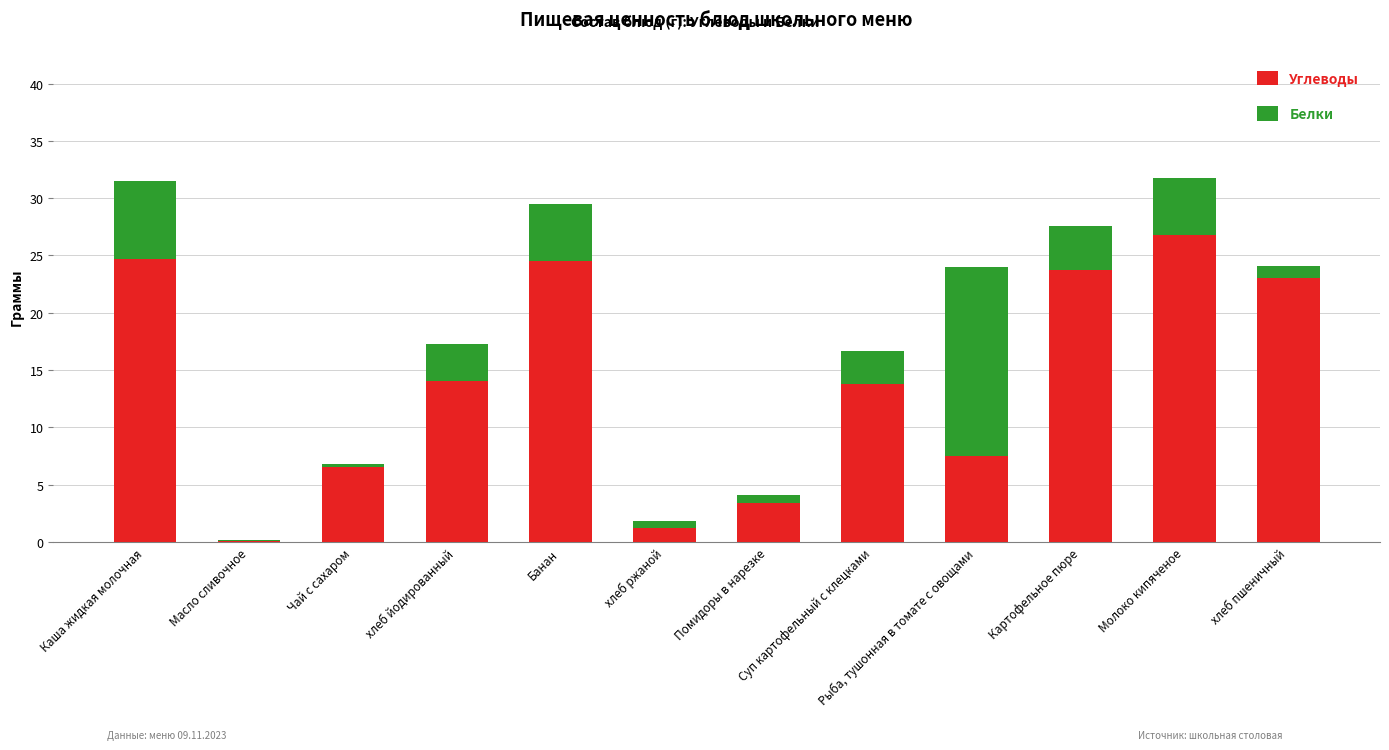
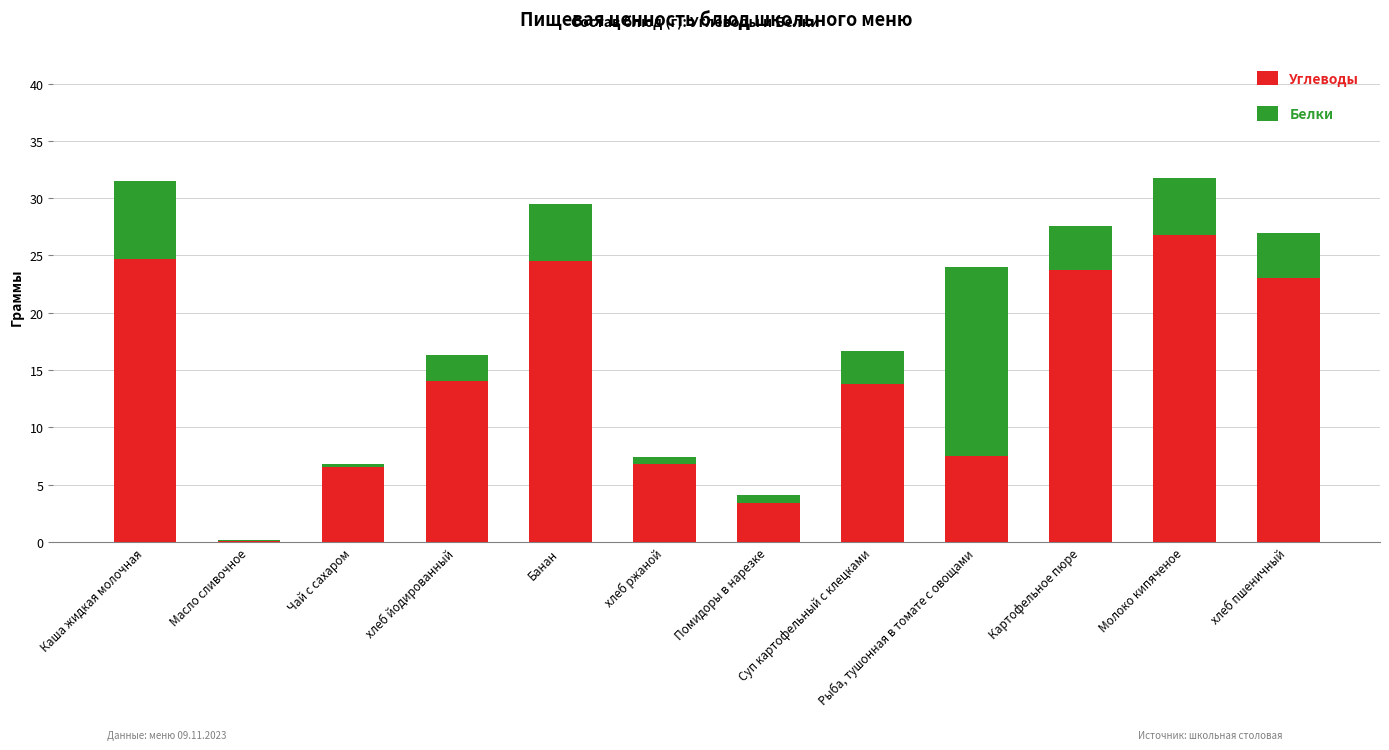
  {
    "Углеводы": {
      "Каша жидкая молочная": 24.7,
      "Чай с сахаром": 6.6,
      "хлеб йодированный": 14.0,
      "Банан": 24.5,
-     "хлеб ржаной": 1.3,
+     "хлеб ржаной": 6.8,
      "Помидоры в нарезке": 3.4,
      "Суп картофельный с клецками": 13.8,
      "Рыба, тушонная в томате с овощами": 7.5,
      "Картофельное пюре": 23.8,
      "Молоко кипяченое": 26.8,
      "хлеб пшеничный": 23.0
    },
    "Белки": {
      "Каша жидкая молочная": 6.8,
-     "хлеб йодированный": 3.3,
+     "хлеб йодированный": 2.3,
      "Банан": 5.0,
      "хлеб ржаной": 0.6,
      "Помидоры в нарезке": 0.7,
      "Суп картофельный с клецками": 2.9,
      "Рыба, тушонная в томате с овощами": 16.5,
      "Картофельное пюре": 3.8,
      "Молоко кипяченое": 5.0,
-     "хлеб пшеничный": 1.1
+     "хлеб пшеничный": 4.0
    }
  }
